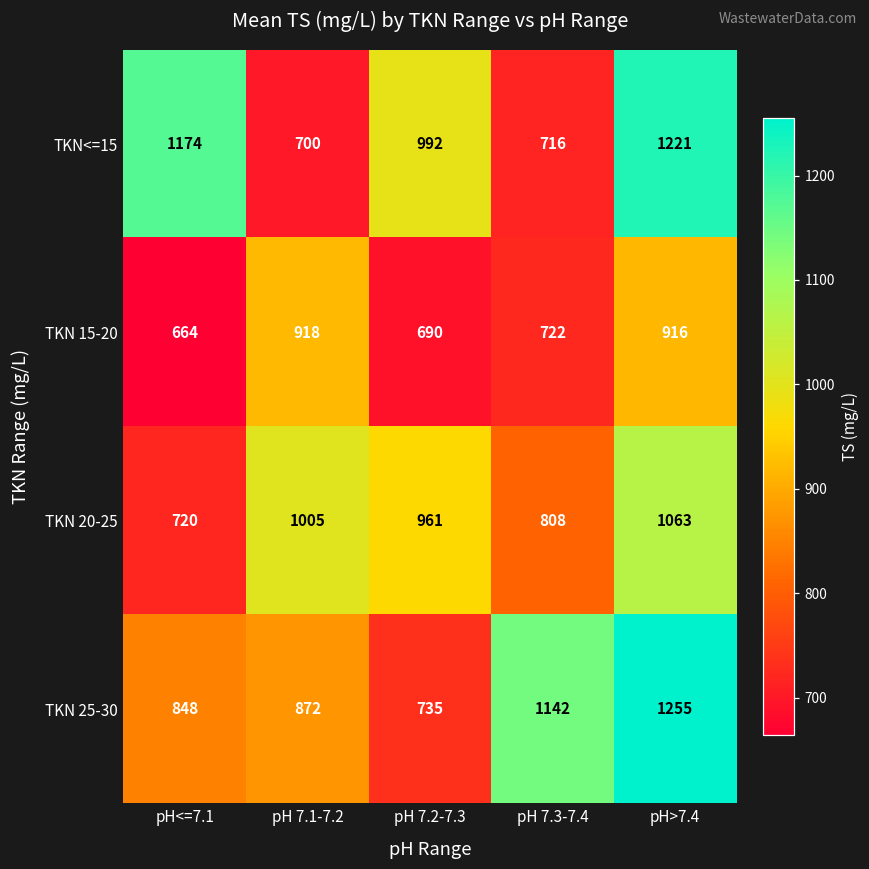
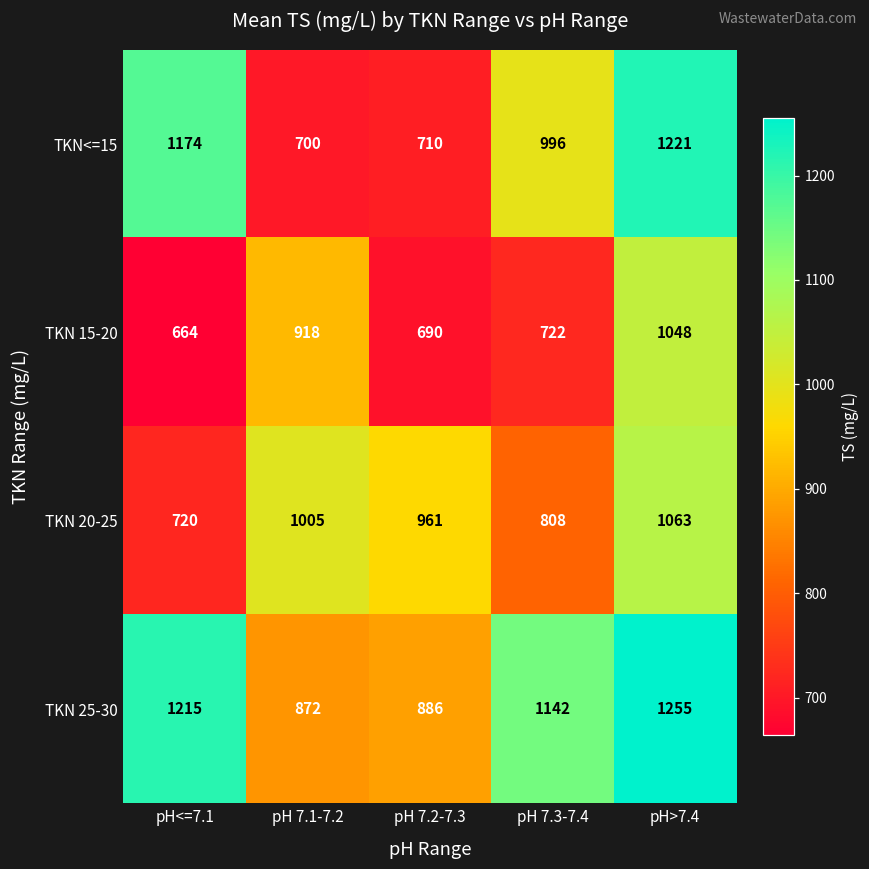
  {
    "TKN<=15": {
      "pH<=7.1": 1174,
      "pH 7.1-7.2": 700,
-     "pH 7.2-7.3": 992,
-     "pH 7.3-7.4": 716,
+     "pH 7.2-7.3": 710,
+     "pH 7.3-7.4": 996,
      "pH>7.4": 1221
    },
    "TKN 15-20": {
      "pH<=7.1": 664,
      "pH 7.1-7.2": 918,
      "pH 7.2-7.3": 690,
      "pH 7.3-7.4": 722,
-     "pH>7.4": 916
+     "pH>7.4": 1048
    },
    "TKN 20-25": {
      "pH<=7.1": 720,
      "pH 7.1-7.2": 1005,
      "pH 7.2-7.3": 961,
      "pH 7.3-7.4": 808,
      "pH>7.4": 1063
    },
    "TKN 25-30": {
-     "pH<=7.1": 848,
+     "pH<=7.1": 1215,
      "pH 7.1-7.2": 872,
-     "pH 7.2-7.3": 735,
+     "pH 7.2-7.3": 886,
      "pH 7.3-7.4": 1142,
      "pH>7.4": 1255
    }
  }
